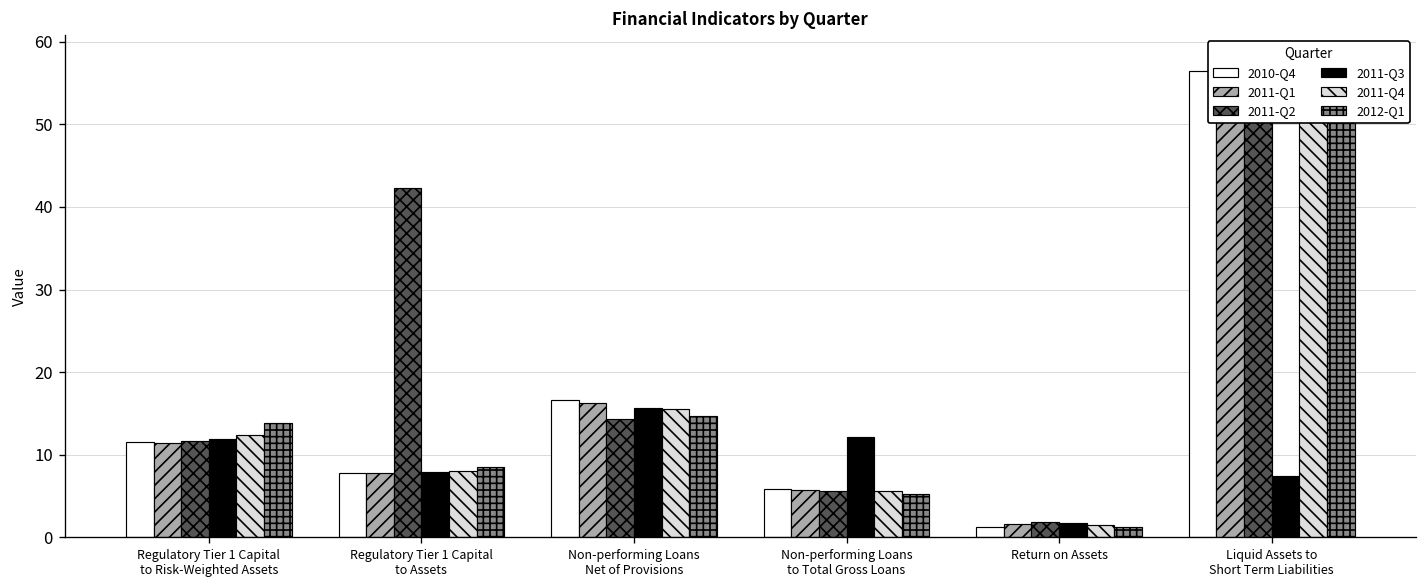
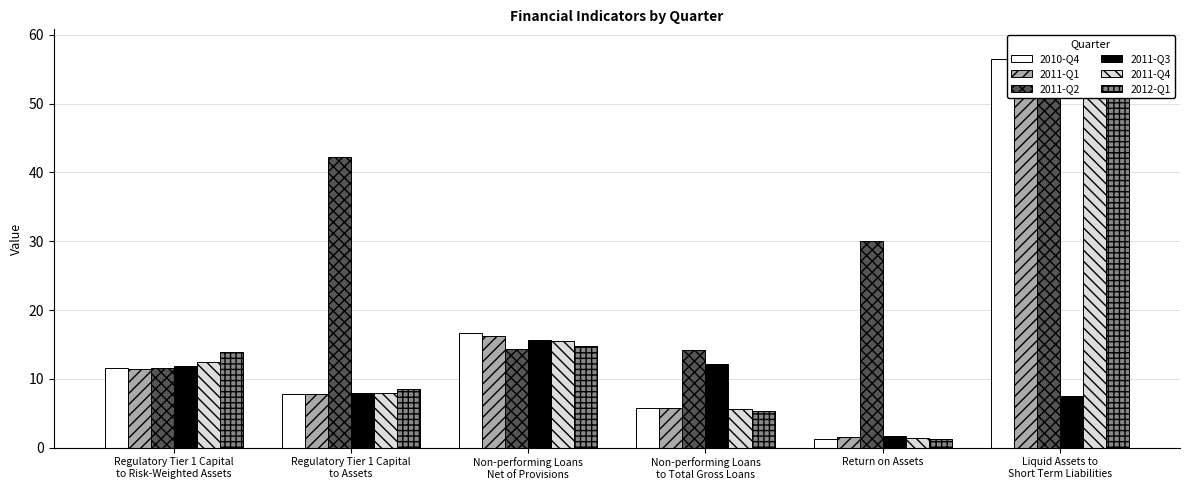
  {
    "2011-Q2": {
      "Regulatory Tier 1 Capital to Risk-Weighted Assets": 12,
      "Regulatory Tier 1 Capital to Assets": 42,
      "Non-performing Loans Net of Provisions": 14,
-     "Non-performing Loans to Total Gross Loans": 6,
-     "Return on Assets": 2
+     "Non-performing Loans to Total Gross Loans": 14,
+     "Return on Assets": 30
    },
    "2011-Q3": {
      "Regulatory Tier 1 Capital to Risk-Weighted Assets": 12,
      "Regulatory Tier 1 Capital to Assets": 8,
      "Non-performing Loans Net of Provisions": 16,
      "Non-performing Loans to Total Gross Loans": 12,
      "Return on Assets": 2,
      "Liquid Assets to Short Term Liabilities": 7
    }
  }
